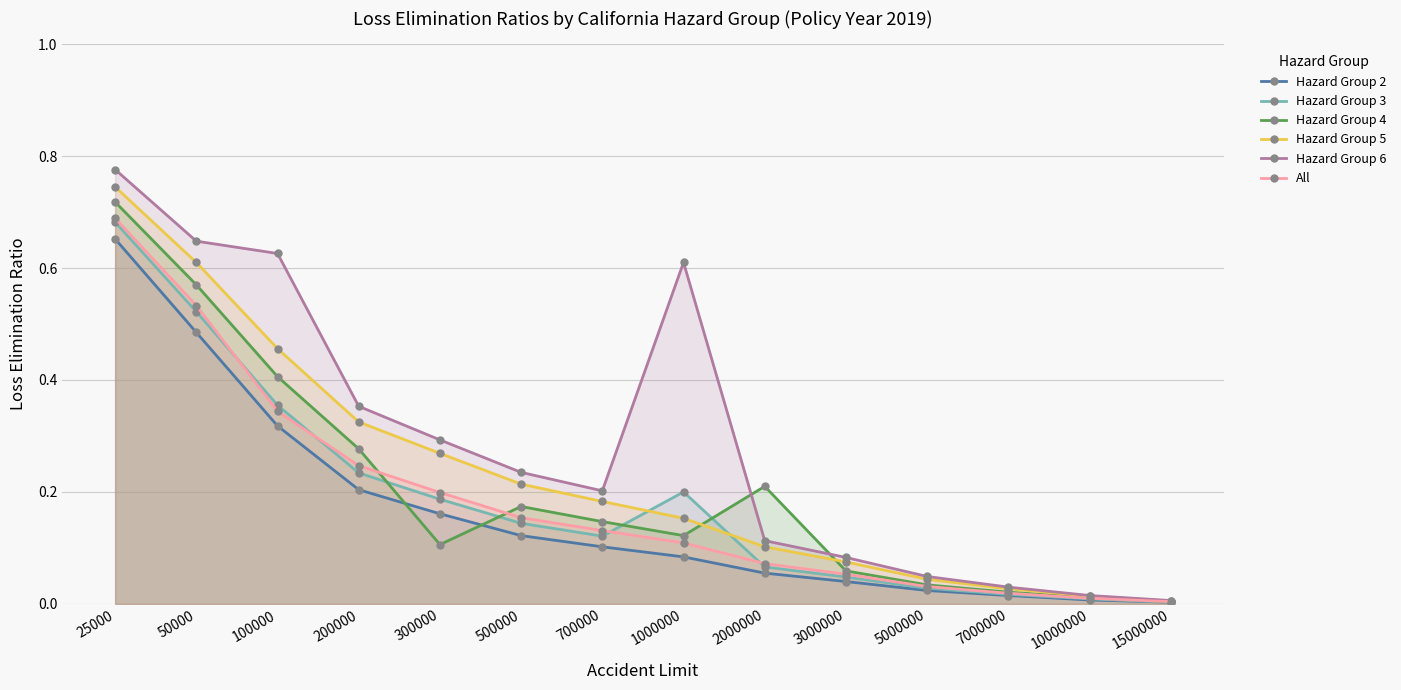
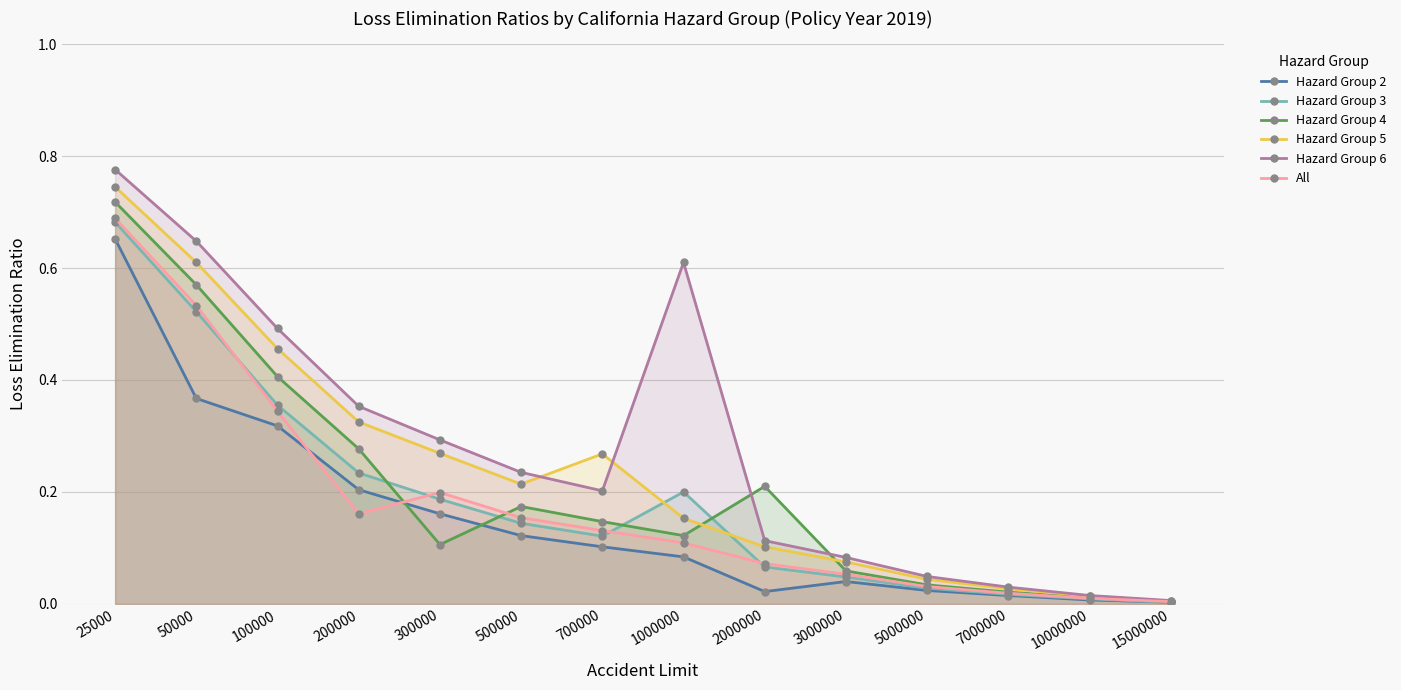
  {
    "Hazard Group 2": {
      "25000": 0.65,
-     "50000": 0.49,
+     "50000": 0.37,
      "100000": 0.32,
      "200000": 0.20,
      "300000": 0.16,
      "500000": 0.12,
      "700000": 0.10,
      "1000000": 0.08,
-     "2000000": 0.06,
+     "2000000": 0.02,
      "3000000": 0.04
    },
    "Hazard Group 3": {
      "25000": 0.68,
      "50000": 0.52,
      "100000": 0.36,
      "200000": 0.23,
      "300000": 0.19,
      "500000": 0.14,
      "700000": 0.12,
      "1000000": 0.20,
      "2000000": 0.07,
      "3000000": 0.05
    },
    "Hazard Group 4": {
      "25000": 0.72,
      "50000": 0.57,
      "100000": 0.41,
      "200000": 0.28,
      "300000": 0.11,
      "500000": 0.17,
      "700000": 0.15,
      "1000000": 0.12,
      "2000000": 0.21,
      "3000000": 0.06
    },
    "Hazard Group 5": {
      "25000": 0.75,
      "50000": 0.61,
      "100000": 0.46,
      "200000": 0.33,
      "300000": 0.27,
      "500000": 0.21,
-     "700000": 0.18,
+     "700000": 0.27,
      "1000000": 0.15,
      "2000000": 0.10,
      "3000000": 0.08,
      "5000000": 0.04
    },
    "Hazard Group 6": {
      "25000": 0.78,
      "50000": 0.65,
-     "100000": 0.63,
+     "100000": 0.49,
      "200000": 0.35,
      "300000": 0.29,
      "500000": 0.24,
      "700000": 0.20,
      "1000000": 0.61,
      "2000000": 0.11,
      "3000000": 0.08,
      "5000000": 0.05
    },
    "All": {
      "25000": 0.69,
      "50000": 0.53,
      "100000": 0.34,
-     "200000": 0.25,
+     "200000": 0.16,
      "300000": 0.20,
      "500000": 0.15,
      "700000": 0.13,
      "1000000": 0.11,
      "2000000": 0.07,
      "3000000": 0.05
    }
  }
